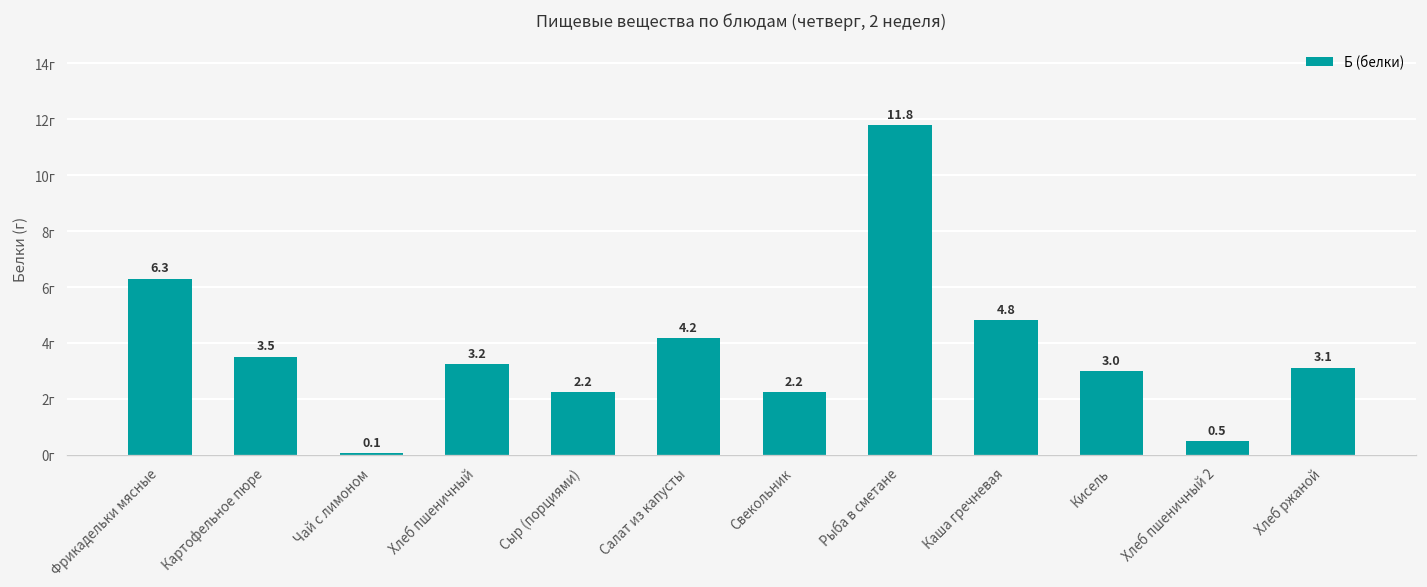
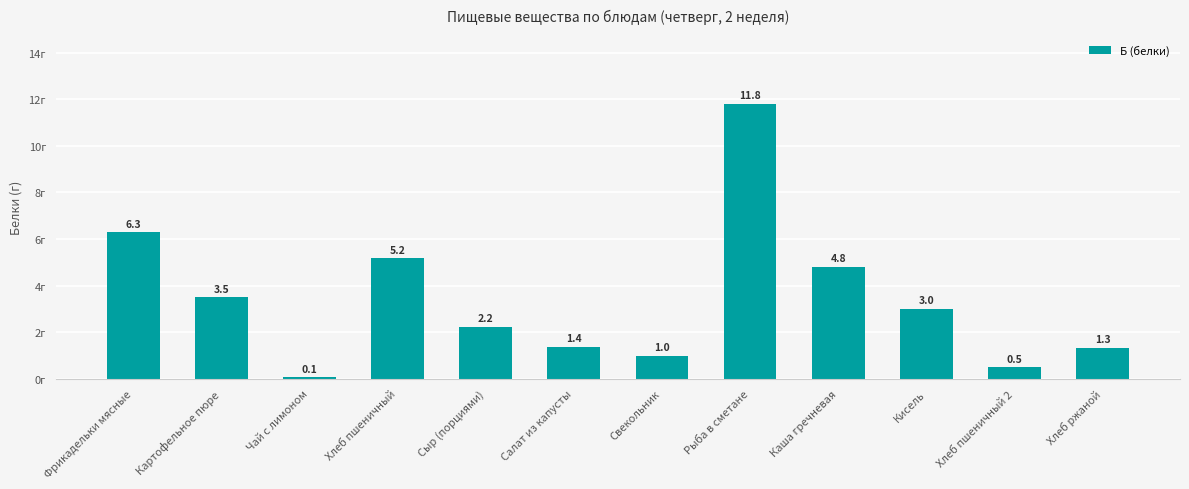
  {
    "Фрикадельки мясные": 6.3,
    "Картофельное пюре": 3.5,
    "Чай с лимоном": 0.1,
-   "Хлеб пшеничный": 3.2,
+   "Хлеб пшеничный": 5.2,
    "Сыр (порциями)": 2.2,
-   "Салат из капусты": 4.2,
-   "Свекольник": 2.2,
+   "Салат из капусты": 1.4,
+   "Свекольник": 1.0,
    "Рыба в сметане": 11.8,
    "Каша гречневая": 4.8,
    "Кисель": 3.0,
    "Хлеб пшеничный 2": 0.5,
-   "Хлеб ржаной": 3.1
+   "Хлеб ржаной": 1.3
  }
